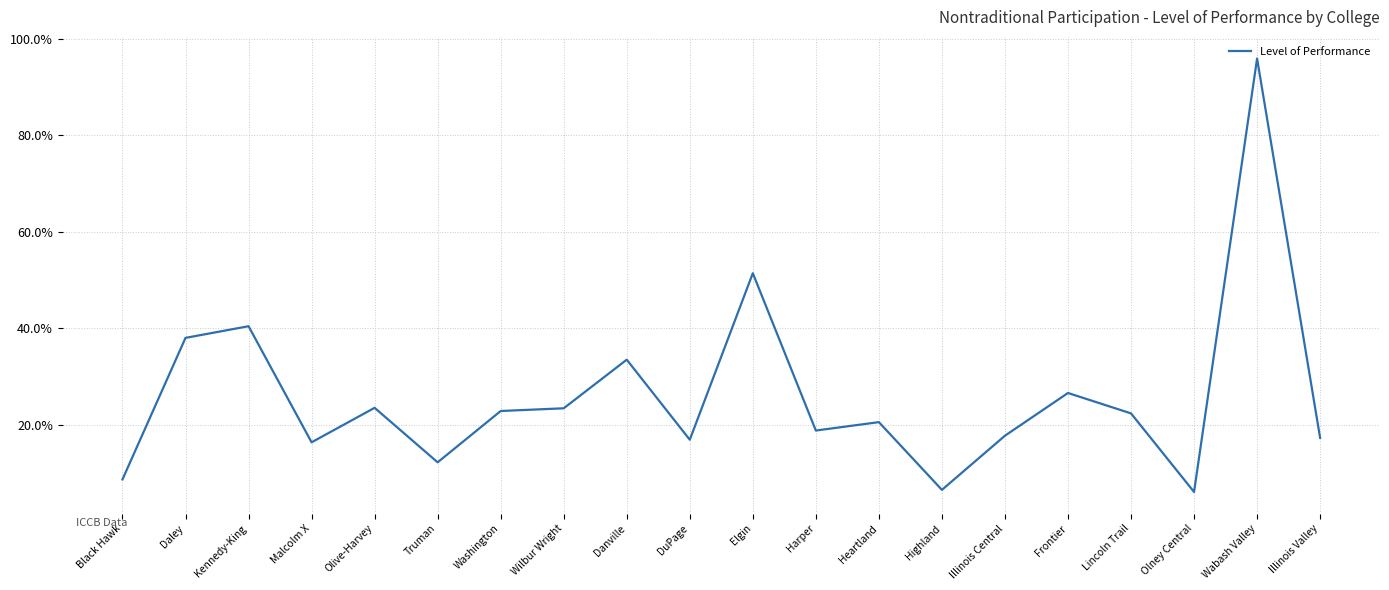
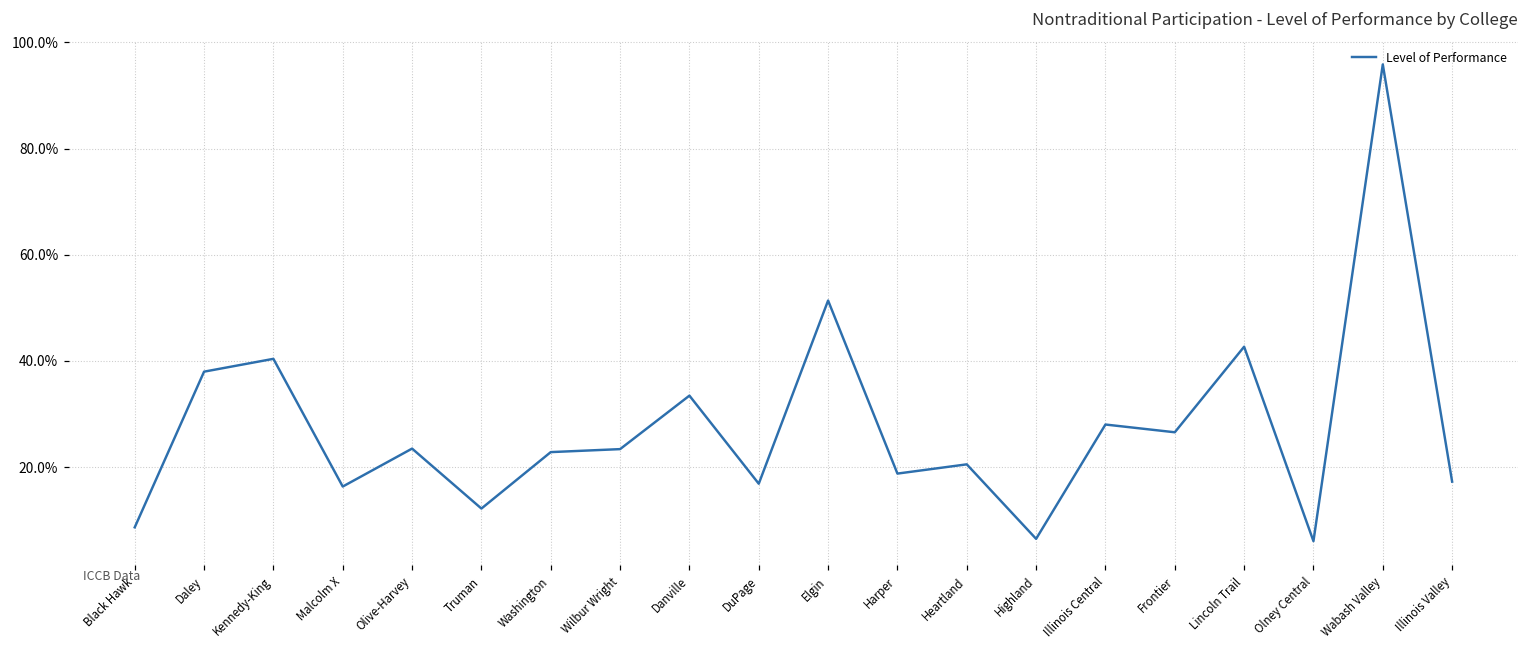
  {
    "Black Hawk": "9%",
    "Daley": "38%",
    "Kennedy-King": "40%",
    "Malcolm X": "16%",
    "Olive-Harvey": "23%",
    "Truman": "12%",
    "Washington": "23%",
    "Wilbur Wright": "23%",
    "Danville": "33%",
    "DuPage": "17%",
    "Elgin": "51%",
    "Harper": "19%",
    "Heartland": "21%",
    "Highland": "6%",
-   "Illinois Central": "18%",
+   "Illinois Central": "28%",
    "Frontier": "27%",
-   "Lincoln Trail": "22%",
+   "Lincoln Trail": "43%",
    "Olney Central": "6%",
    "Wabash Valley": "96%",
    "Illinois Valley": "17%"
  }
